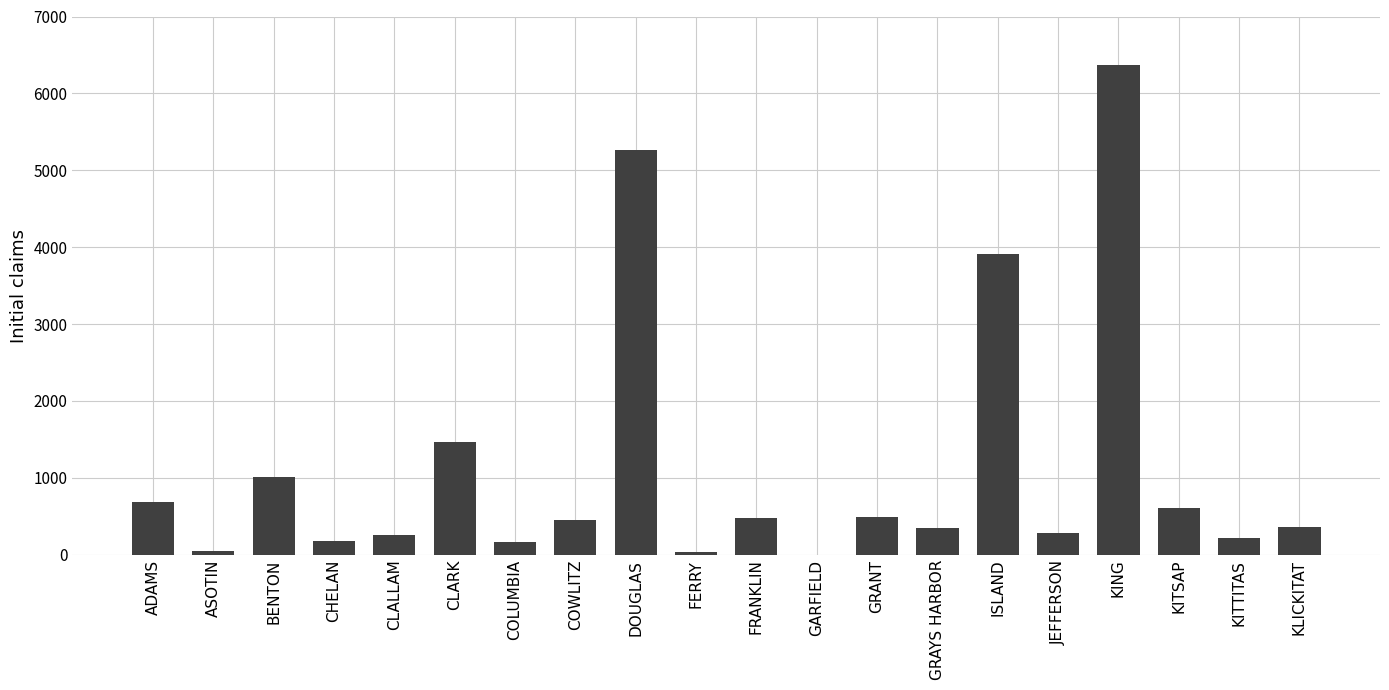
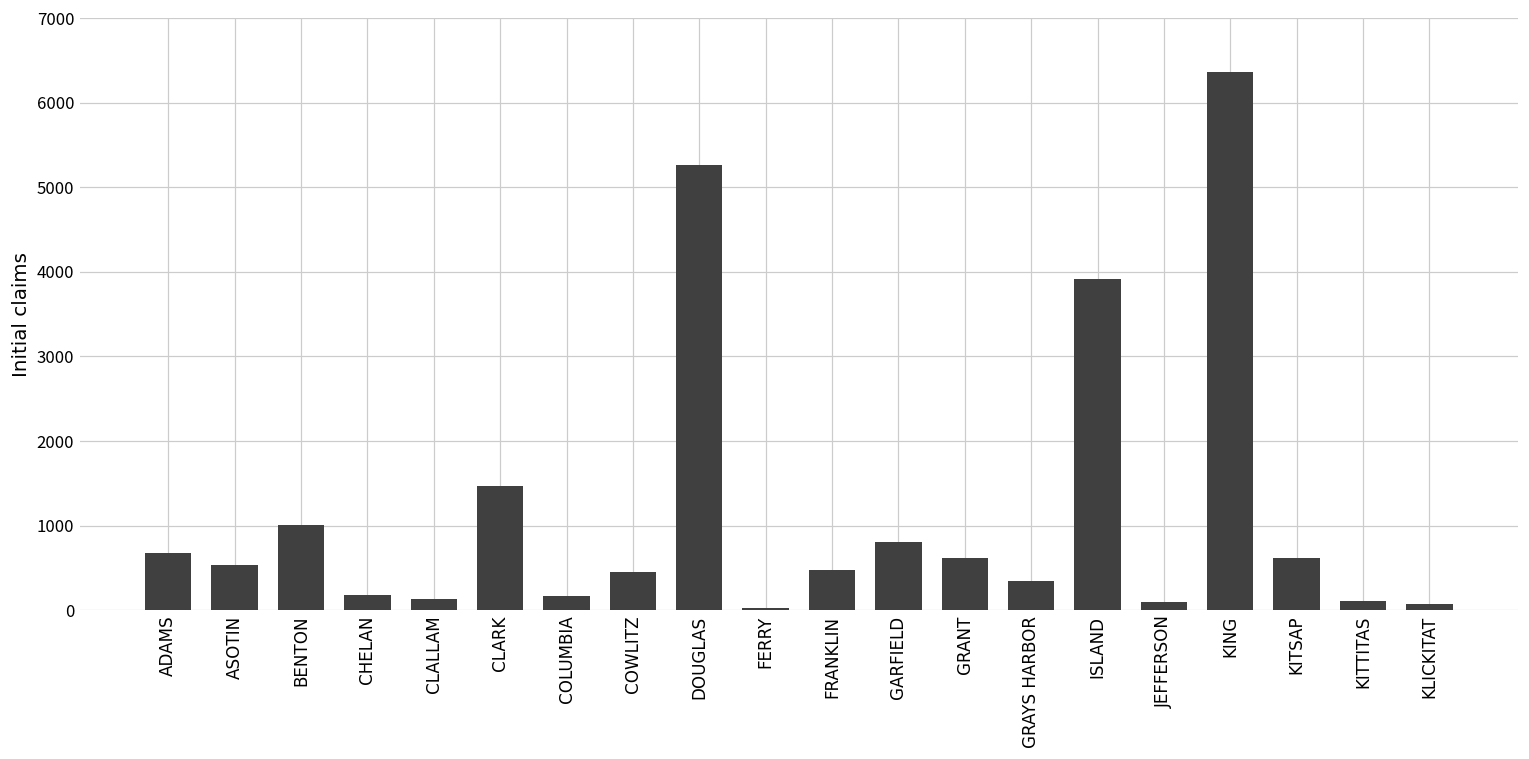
  {
    "ADAMS": 700,
-   "ASOTIN": 0,
+   "ASOTIN": 500,
    "BENTON": 1000,
    "CHELAN": 200,
-   "CLALLAM": 300,
+   "CLALLAM": 100,
    "CLARK": 1500,
    "COLUMBIA": 200,
    "COWLITZ": 500,
    "DOUGLAS": 5300,
    "FRANKLIN": 500,
-   "GARFIELD": 0,
-   "GRANT": 500,
+   "GARFIELD": 800,
+   "GRANT": 600,
    "GRAYS HARBOR": 300,
    "ISLAND": 3900,
-   "JEFFERSON": 300,
+   "JEFFERSON": 100,
    "KING": 6400,
    "KITSAP": 600,
-   "KITTITAS": 200,
-   "KLICKITAT": 400
+   "KITTITAS": 100,
+   "KLICKITAT": 100
  }
